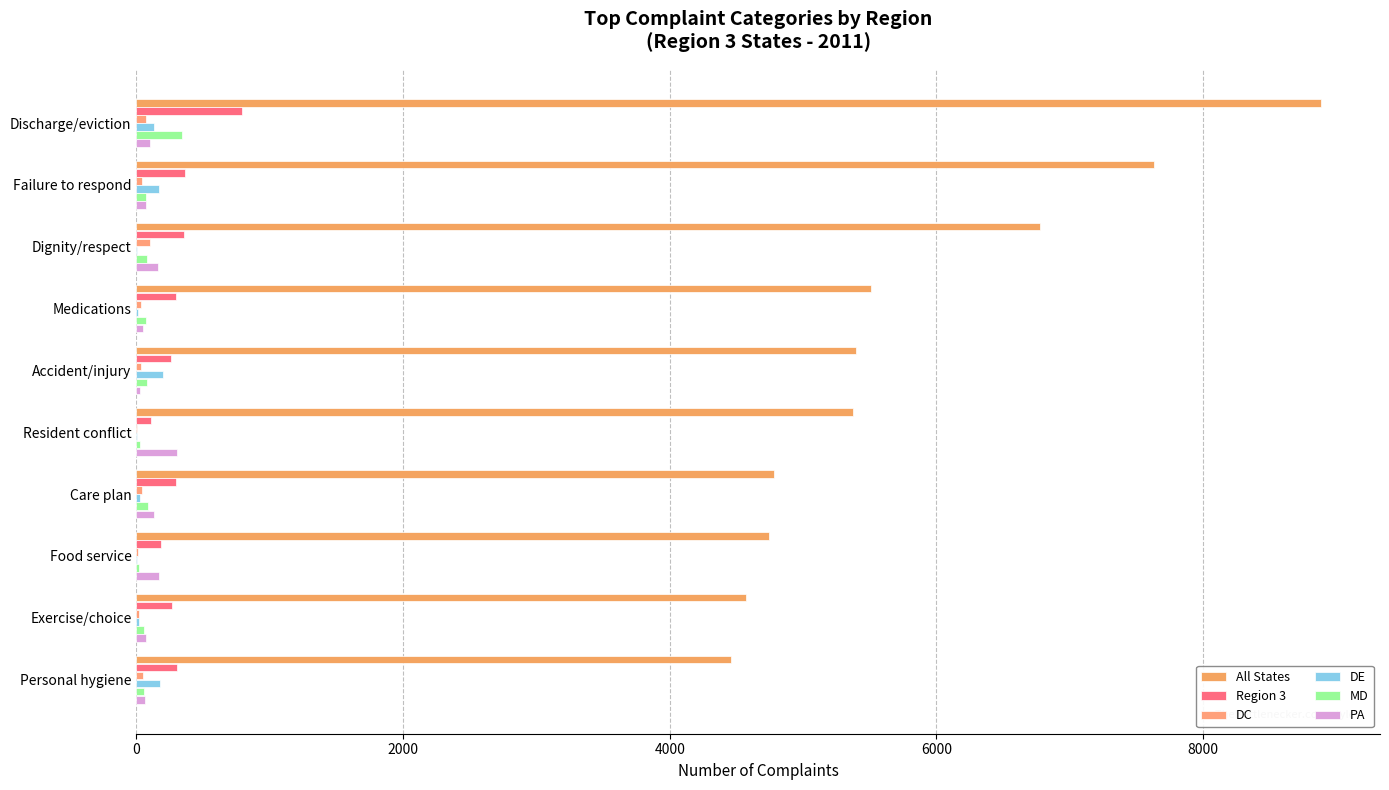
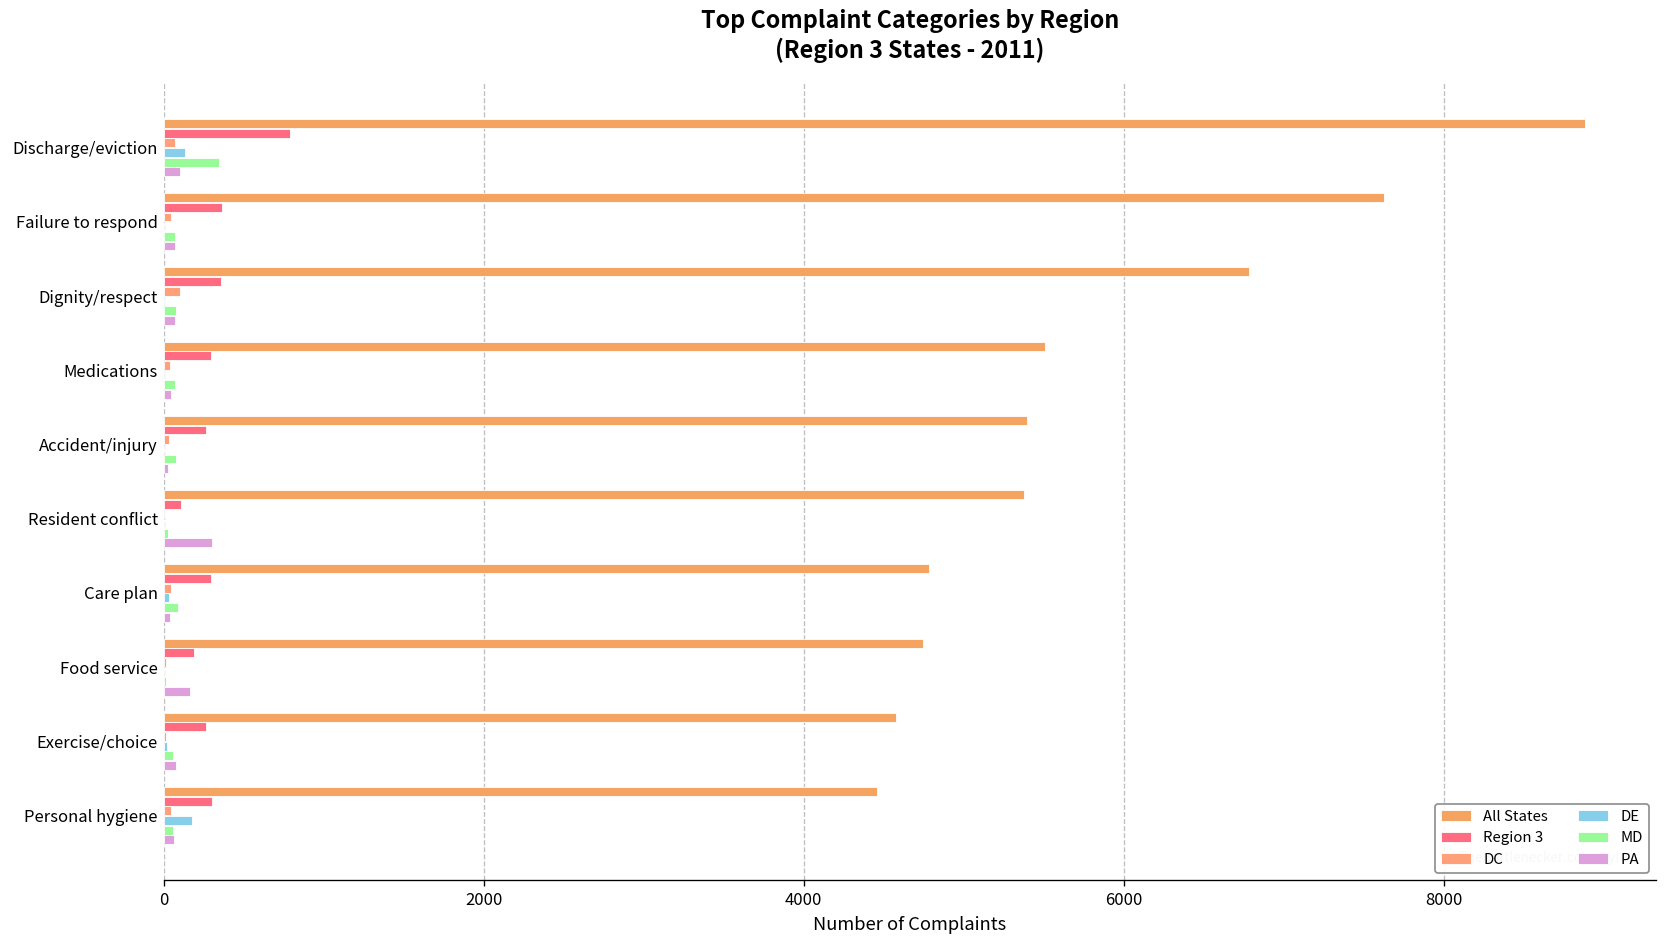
  {
    "DE": {
      "Discharge/eviction": 140,
-     "Failure to respond": 170,
-     "Accident/injury": 200,
+     "Failure to respond": 0,
+     "Accident/injury": 0,
      "Care plan": 30,
      "Exercise/choice": 20,
      "Personal hygiene": 180
    },
    "MD": {
      "Discharge/eviction": 340,
      "Failure to respond": 70,
      "Dignity/respect": 80,
      "Medications": 70,
      "Accident/injury": 80,
      "Resident conflict": 30,
      "Care plan": 90,
      "Exercise/choice": 60,
      "Personal hygiene": 60
    },
    "PA": {
      "Discharge/eviction": 110,
      "Failure to respond": 70,
-     "Dignity/respect": 160,
+     "Dignity/respect": 70,
      "Medications": 50,
      "Accident/injury": 30,
      "Resident conflict": 300,
-     "Care plan": 130,
+     "Care plan": 40,
      "Food service": 170,
      "Exercise/choice": 80,
      "Personal hygiene": 60
    }
  }
